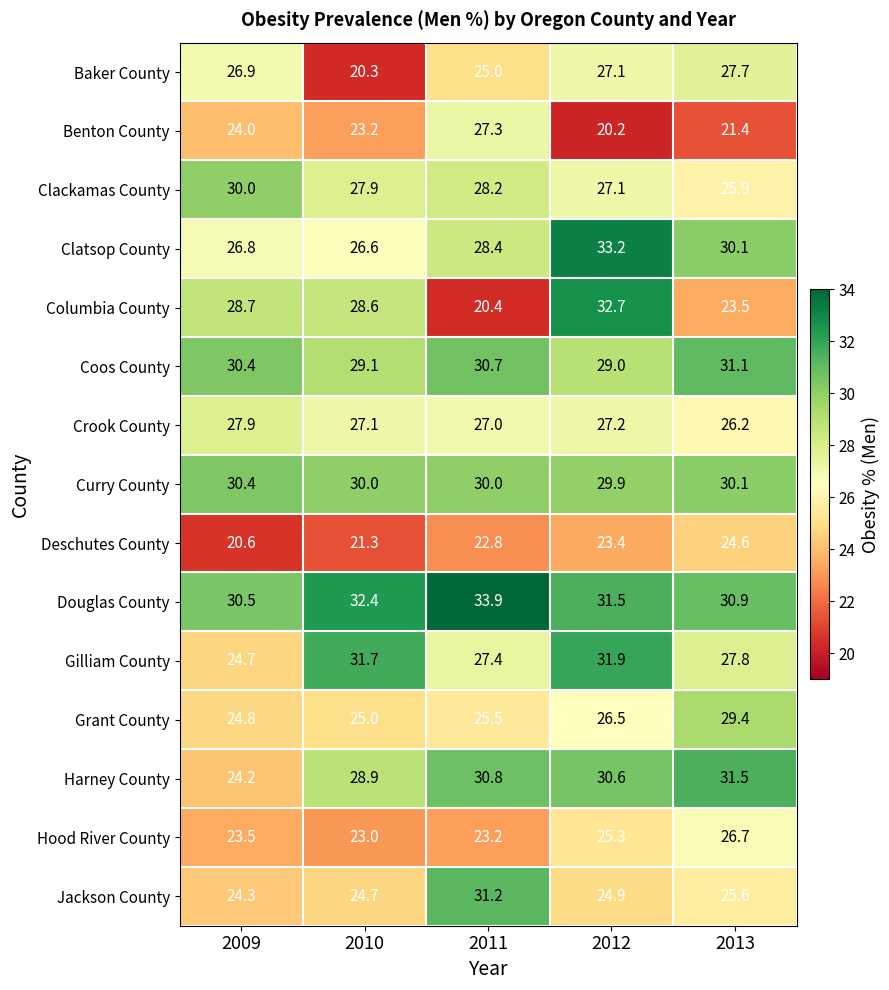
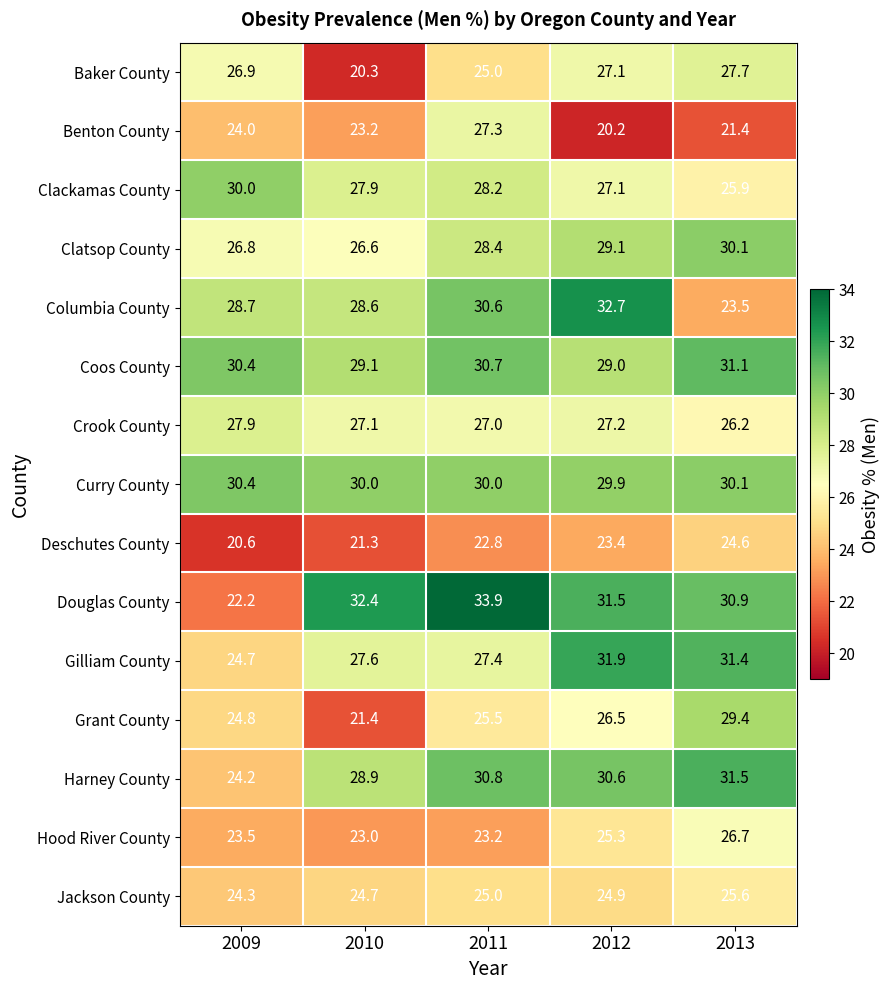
  {
    "Baker County": {
      "2009": 26.9,
      "2010": 20.3,
      "2011": 25.0,
      "2012": 27.1,
      "2013": 27.7
    },
    "Benton County": {
      "2009": 24.0,
      "2010": 23.2,
      "2011": 27.3,
      "2012": 20.2,
      "2013": 21.4
    },
    "Clackamas County": {
      "2009": 30.0,
      "2010": 27.9,
      "2011": 28.2,
      "2012": 27.1,
      "2013": 25.9
    },
    "Clatsop County": {
      "2009": 26.8,
      "2010": 26.6,
      "2011": 28.4,
-     "2012": 33.2,
+     "2012": 29.1,
      "2013": 30.1
    },
    "Columbia County": {
      "2009": 28.7,
      "2010": 28.6,
-     "2011": 20.4,
+     "2011": 30.6,
      "2012": 32.7,
      "2013": 23.5
    },
    "Coos County": {
      "2009": 30.4,
      "2010": 29.1,
      "2011": 30.7,
      "2012": 29.0,
      "2013": 31.1
    },
    "Crook County": {
      "2009": 27.9,
      "2010": 27.1,
      "2011": 27.0,
      "2012": 27.2,
      "2013": 26.2
    },
    "Curry County": {
      "2009": 30.4,
      "2010": 30.0,
      "2011": 30.0,
      "2012": 29.9,
      "2013": 30.1
    },
    "Deschutes County": {
      "2009": 20.6,
      "2010": 21.3,
      "2011": 22.8,
      "2012": 23.4,
      "2013": 24.6
    },
    "Douglas County": {
-     "2009": 30.5,
+     "2009": 22.2,
      "2010": 32.4,
      "2011": 33.9,
      "2012": 31.5,
      "2013": 30.9
    },
    "Gilliam County": {
      "2009": 24.7,
-     "2010": 31.7,
+     "2010": 27.6,
      "2011": 27.4,
      "2012": 31.9,
-     "2013": 27.8
+     "2013": 31.4
    },
    "Grant County": {
      "2009": 24.8,
-     "2010": 25.0,
+     "2010": 21.4,
      "2011": 25.5,
      "2012": 26.5,
      "2013": 29.4
    },
    "Harney County": {
      "2009": 24.2,
      "2010": 28.9,
      "2011": 30.8,
      "2012": 30.6,
      "2013": 31.5
    },
    "Hood River County": {
      "2009": 23.5,
      "2010": 23.0,
      "2011": 23.2,
      "2012": 25.3,
      "2013": 26.7
    },
    "Jackson County": {
      "2009": 24.3,
      "2010": 24.7,
-     "2011": 31.2,
+     "2011": 25.0,
      "2012": 24.9,
      "2013": 25.6
    }
  }
